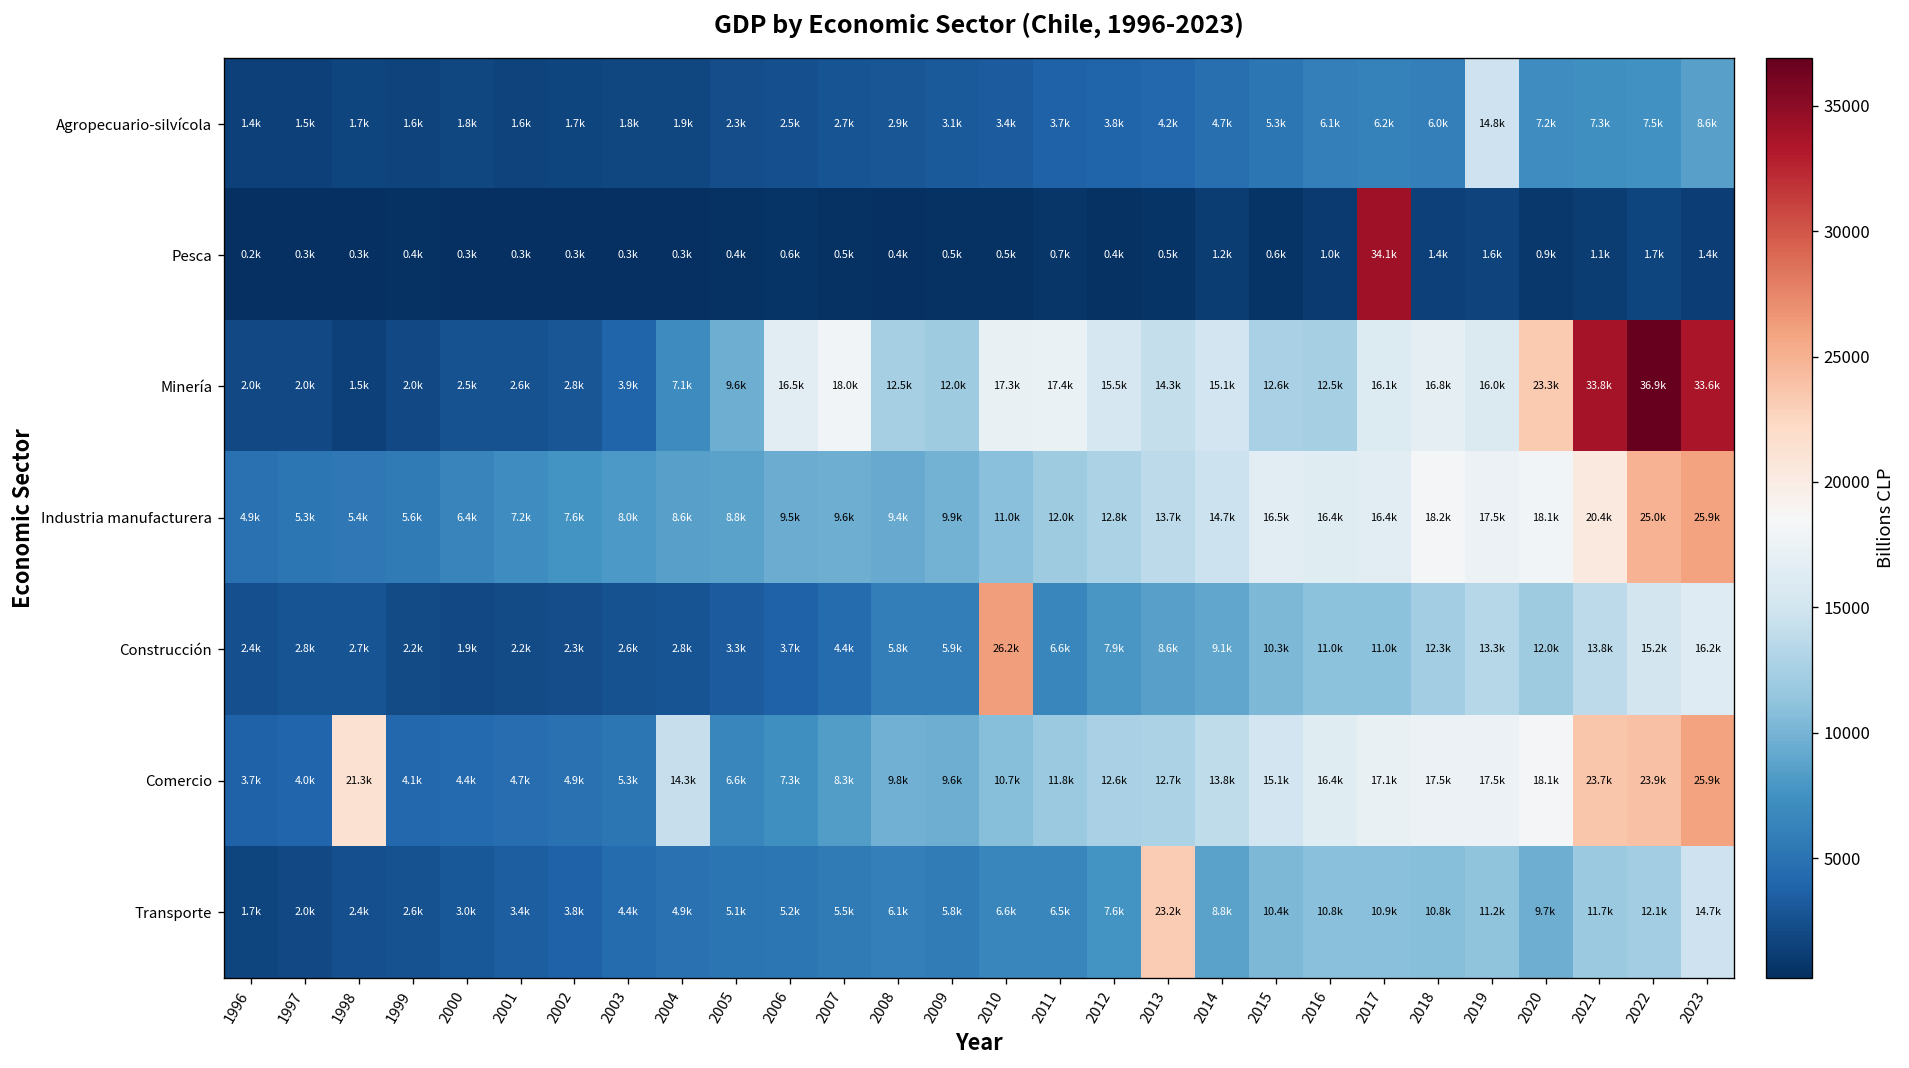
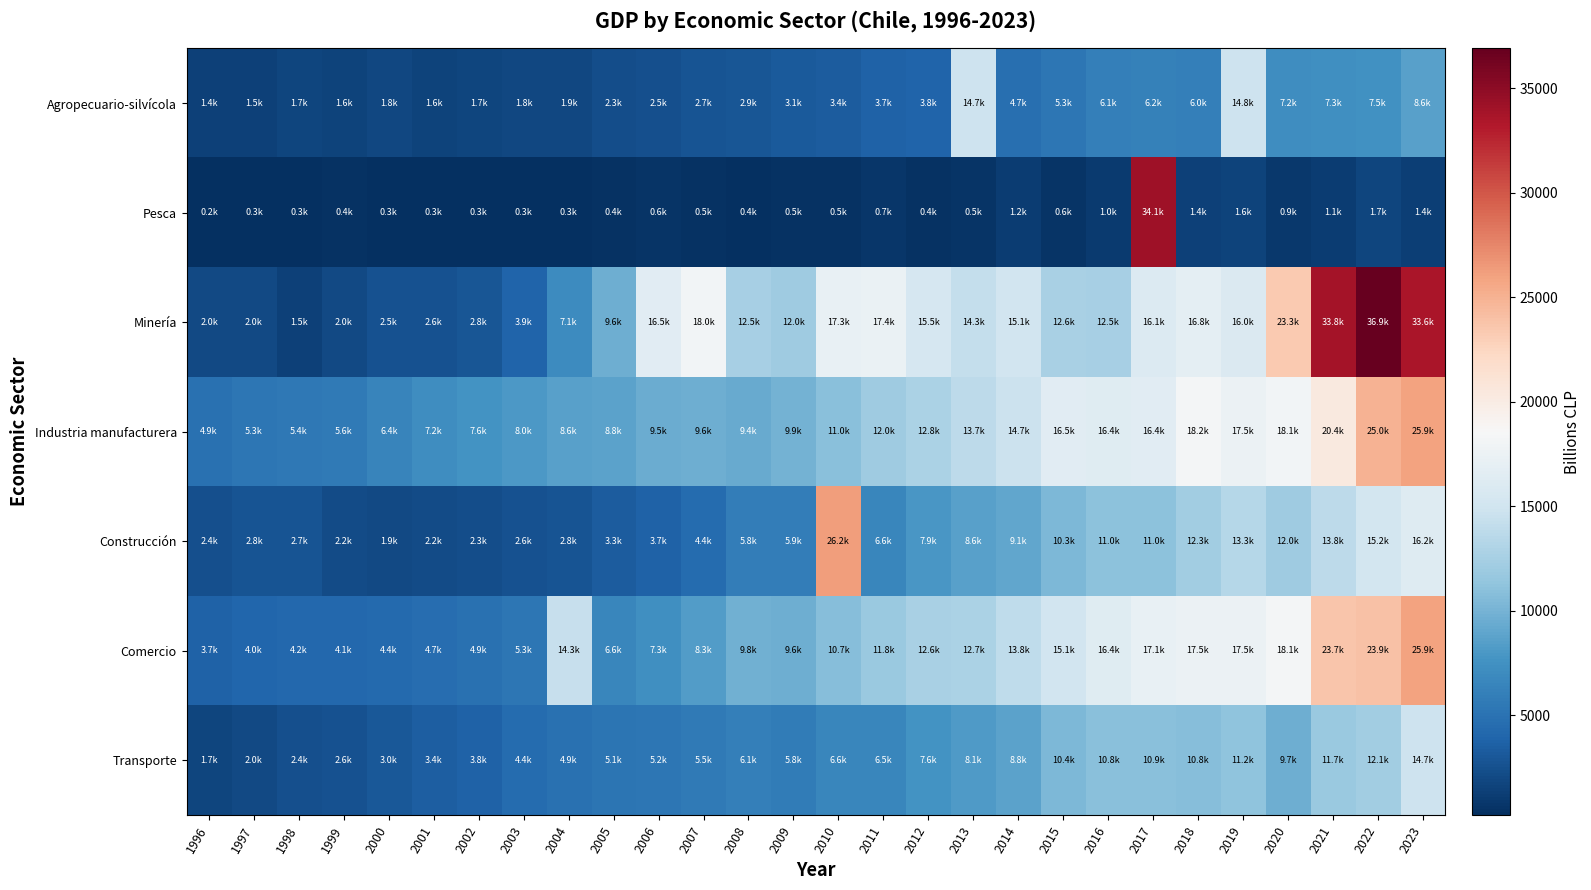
  {
    "Agropecuario-silvícola": {
      "1996": "1.4k",
      "1997": "1.5k",
      "1998": "1.7k",
      "1999": "1.6k",
      "2000": "1.8k",
      "2001": "1.6k",
      "2002": "1.7k",
      "2003": "1.8k",
      "2004": "1.9k",
      "2005": "2.3k",
      "2006": "2.5k",
      "2007": "2.7k",
      "2008": "2.9k",
      "2009": "3.1k",
      "2010": "3.4k",
      "2011": "3.7k",
      "2012": "3.8k",
-     "2013": "4.2k",
+     "2013": "14.7k",
      "2014": "4.7k",
      "2015": "5.3k",
      "2016": "6.1k",
      "2017": "6.2k",
      "2018": "6.0k",
      "2019": "14.8k",
      "2020": "7.2k",
      "2021": "7.3k",
      "2022": "7.5k",
      "2023": "8.6k"
    },
    "Pesca": {
      "1996": "0.2k",
      "1997": "0.3k",
      "1998": "0.3k",
      "1999": "0.4k",
      "2000": "0.3k",
      "2001": "0.3k",
      "2002": "0.3k",
      "2003": "0.3k",
      "2004": "0.3k",
      "2005": "0.4k",
      "2006": "0.6k",
      "2007": "0.5k",
      "2008": "0.4k",
      "2009": "0.5k",
      "2010": "0.5k",
      "2011": "0.7k",
      "2012": "0.4k",
      "2013": "0.5k",
      "2014": "1.2k",
      "2015": "0.6k",
      "2016": "1.0k",
      "2017": "34.1k",
      "2018": "1.4k",
      "2019": "1.6k",
      "2020": "0.9k",
      "2021": "1.1k",
      "2022": "1.7k",
      "2023": "1.4k"
    },
    "Minería": {
      "1996": "2.0k",
      "1997": "2.0k",
      "1998": "1.5k",
      "1999": "2.0k",
      "2000": "2.5k",
      "2001": "2.6k",
      "2002": "2.8k",
      "2003": "3.9k",
      "2004": "7.1k",
      "2005": "9.6k",
      "2006": "16.5k",
      "2007": "18.0k",
      "2008": "12.5k",
      "2009": "12.0k",
      "2010": "17.3k",
      "2011": "17.4k",
      "2012": "15.5k",
      "2013": "14.3k",
      "2014": "15.1k",
      "2015": "12.6k",
      "2016": "12.5k",
      "2017": "16.1k",
      "2018": "16.8k",
      "2019": "16.0k",
      "2020": "23.3k",
      "2021": "33.8k",
      "2022": "36.9k",
      "2023": "33.6k"
    },
    "Industria manufacturera": {
      "1996": "4.9k",
      "1997": "5.3k",
      "1998": "5.4k",
      "1999": "5.6k",
      "2000": "6.4k",
      "2001": "7.2k",
      "2002": "7.6k",
      "2003": "8.0k",
      "2004": "8.6k",
      "2005": "8.8k",
      "2006": "9.5k",
      "2007": "9.6k",
      "2008": "9.4k",
      "2009": "9.9k",
      "2010": "11.0k",
      "2011": "12.0k",
      "2012": "12.8k",
      "2013": "13.7k",
      "2014": "14.7k",
      "2015": "16.5k",
      "2016": "16.4k",
      "2017": "16.4k",
      "2018": "18.2k",
      "2019": "17.5k",
      "2020": "18.1k",
      "2021": "20.4k",
      "2022": "25.0k",
      "2023": "25.9k"
    },
    "Construcción": {
      "1996": "2.4k",
      "1997": "2.8k",
      "1998": "2.7k",
      "1999": "2.2k",
      "2000": "1.9k",
      "2001": "2.2k",
      "2002": "2.3k",
      "2003": "2.6k",
      "2004": "2.8k",
      "2005": "3.3k",
      "2006": "3.7k",
      "2007": "4.4k",
      "2008": "5.8k",
      "2009": "5.9k",
      "2010": "26.2k",
      "2011": "6.6k",
      "2012": "7.9k",
      "2013": "8.6k",
      "2014": "9.1k",
      "2015": "10.3k",
      "2016": "11.0k",
      "2017": "11.0k",
      "2018": "12.3k",
      "2019": "13.3k",
      "2020": "12.0k",
      "2021": "13.8k",
      "2022": "15.2k",
      "2023": "16.2k"
    },
    "Comercio": {
      "1996": "3.7k",
      "1997": "4.0k",
-     "1998": "21.3k",
+     "1998": "4.2k",
      "1999": "4.1k",
      "2000": "4.4k",
      "2001": "4.7k",
      "2002": "4.9k",
      "2003": "5.3k",
      "2004": "14.3k",
      "2005": "6.6k",
      "2006": "7.3k",
      "2007": "8.3k",
      "2008": "9.8k",
      "2009": "9.6k",
      "2010": "10.7k",
      "2011": "11.8k",
      "2012": "12.6k",
      "2013": "12.7k",
      "2014": "13.8k",
      "2015": "15.1k",
      "2016": "16.4k",
      "2017": "17.1k",
      "2018": "17.5k",
      "2019": "17.5k",
      "2020": "18.1k",
      "2021": "23.7k",
      "2022": "23.9k",
      "2023": "25.9k"
    },
    "Transporte": {
      "1996": "1.7k",
      "1997": "2.0k",
      "1998": "2.4k",
      "1999": "2.6k",
      "2000": "3.0k",
      "2001": "3.4k",
      "2002": "3.8k",
      "2003": "4.4k",
      "2004": "4.9k",
      "2005": "5.1k",
      "2006": "5.2k",
      "2007": "5.5k",
      "2008": "6.1k",
      "2009": "5.8k",
      "2010": "6.6k",
      "2011": "6.5k",
      "2012": "7.6k",
-     "2013": "23.2k",
+     "2013": "8.1k",
      "2014": "8.8k",
      "2015": "10.4k",
      "2016": "10.8k",
      "2017": "10.9k",
      "2018": "10.8k",
      "2019": "11.2k",
      "2020": "9.7k",
      "2021": "11.7k",
      "2022": "12.1k",
      "2023": "14.7k"
    }
  }
